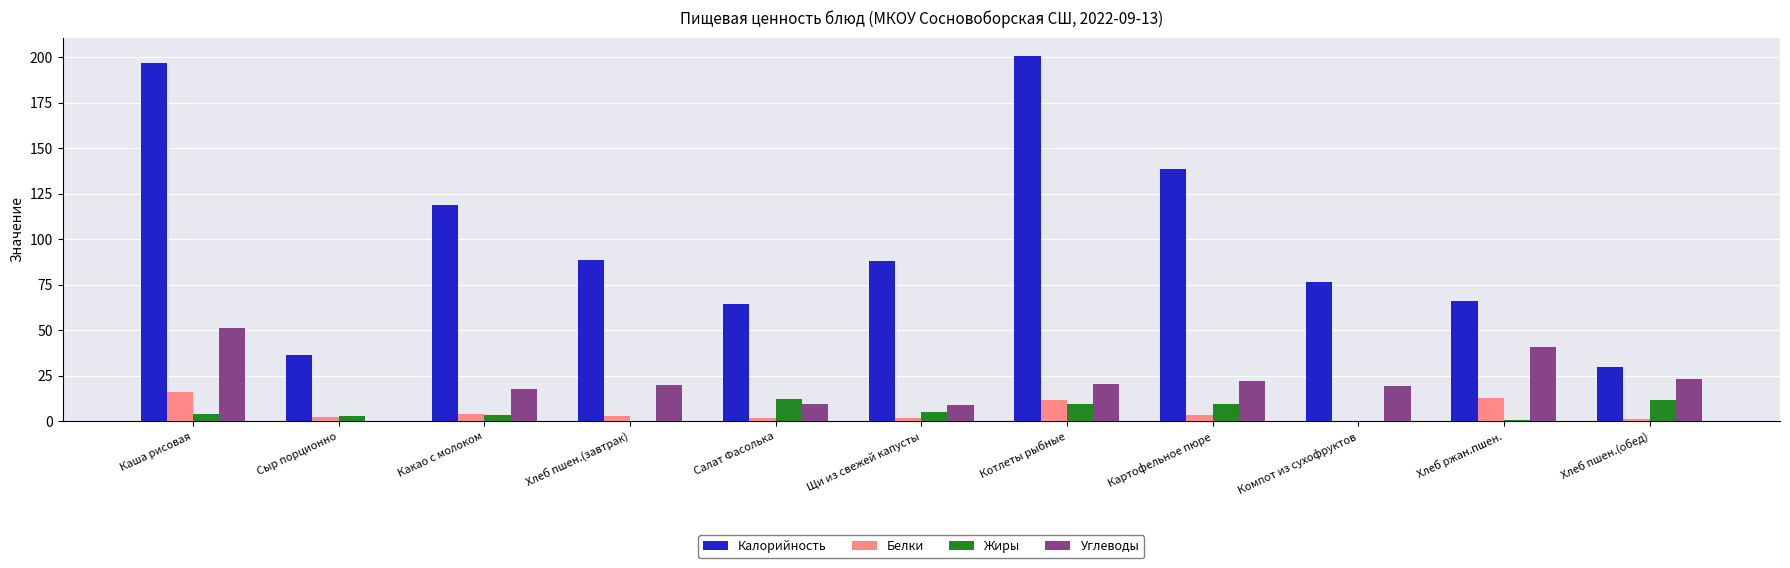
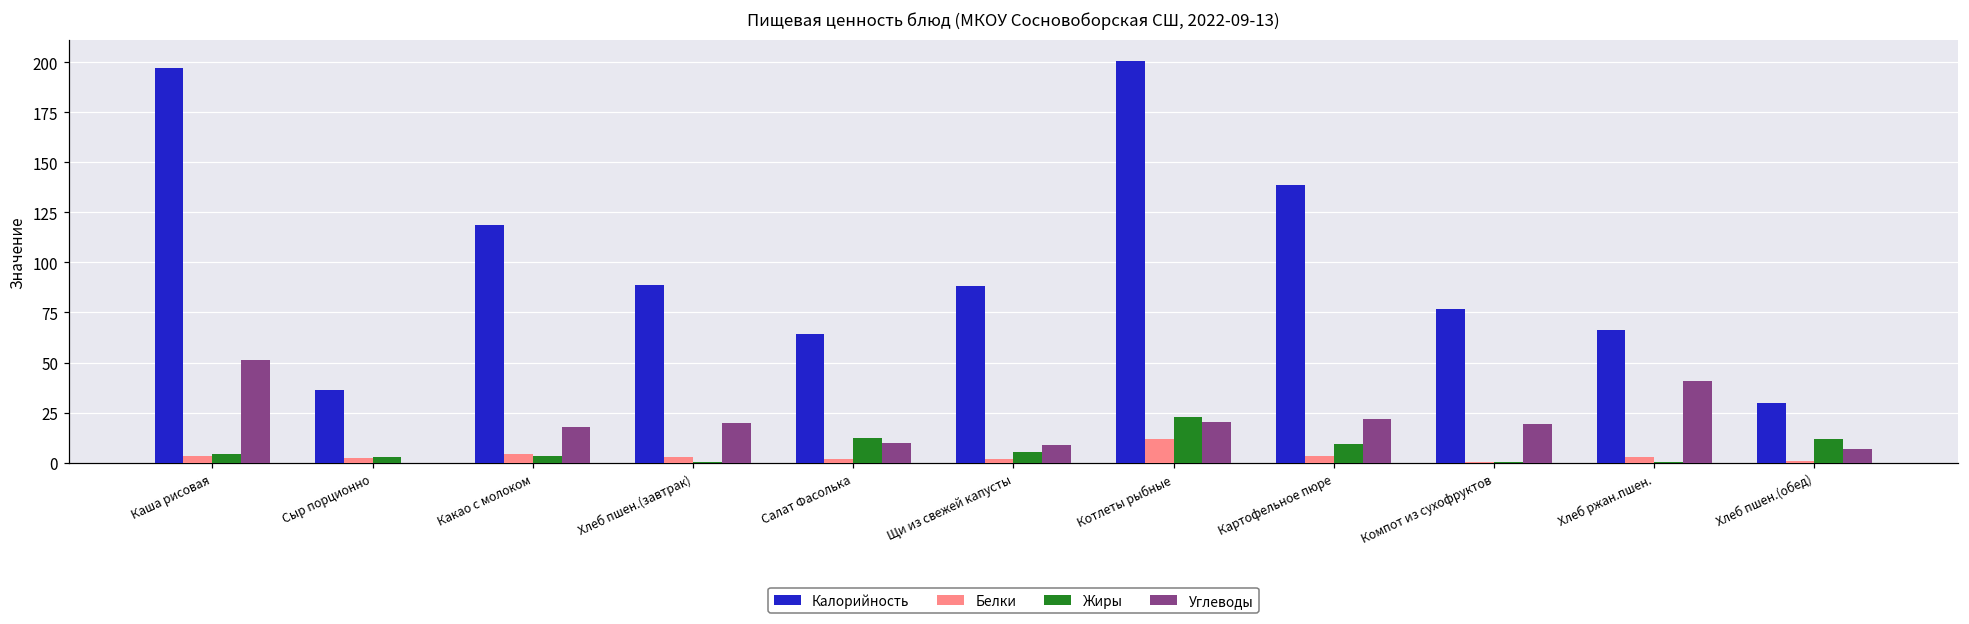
  {
    "Калорийность": {
      "Каша рисовая": 197,
      "Сыр порционно": 36,
      "Какао с молоком": 119,
      "Хлеб пшен.(завтрак)": 89,
      "Салат Фасолька": 64,
      "Щи из свежей капусты": 88,
      "Котлеты рыбные": 201,
      "Картофельное пюре": 139,
      "Компот из сухофруктов": 77,
      "Хлеб ржан.пшен.": 66,
      "Хлеб пшен.(обед)": 30
    },
    "Белки": {
-     "Каша рисовая": 16,
+     "Каша рисовая": 3,
      "Сыр порционно": 2,
      "Какао с молоком": 4,
      "Хлеб пшен.(завтрак)": 3,
      "Салат Фасолька": 2,
      "Щи из свежей капусты": 2,
      "Котлеты рыбные": 12,
      "Картофельное пюре": 3,
-     "Хлеб ржан.пшен.": 13
+     "Хлеб ржан.пшен.": 3
    },
    "Жиры": {
      "Каша рисовая": 4,
      "Сыр порционно": 3,
      "Какао с молоком": 4,
      "Салат Фасолька": 12,
      "Щи из свежей капусты": 5,
-     "Котлеты рыбные": 10,
+     "Котлеты рыбные": 23,
      "Картофельное пюре": 9,
      "Хлеб пшен.(обед)": 12
    },
    "Углеводы": {
      "Каша рисовая": 51,
      "Сыр порционно": 0,
      "Какао с молоком": 18,
      "Хлеб пшен.(завтрак)": 20,
      "Салат Фасолька": 10,
      "Щи из свежей капусты": 9,
      "Котлеты рыбные": 20,
      "Картофельное пюре": 22,
      "Компот из сухофруктов": 19,
      "Хлеб ржан.пшен.": 41,
-     "Хлеб пшен.(обед)": 23
+     "Хлеб пшен.(обед)": 7
    }
  }
